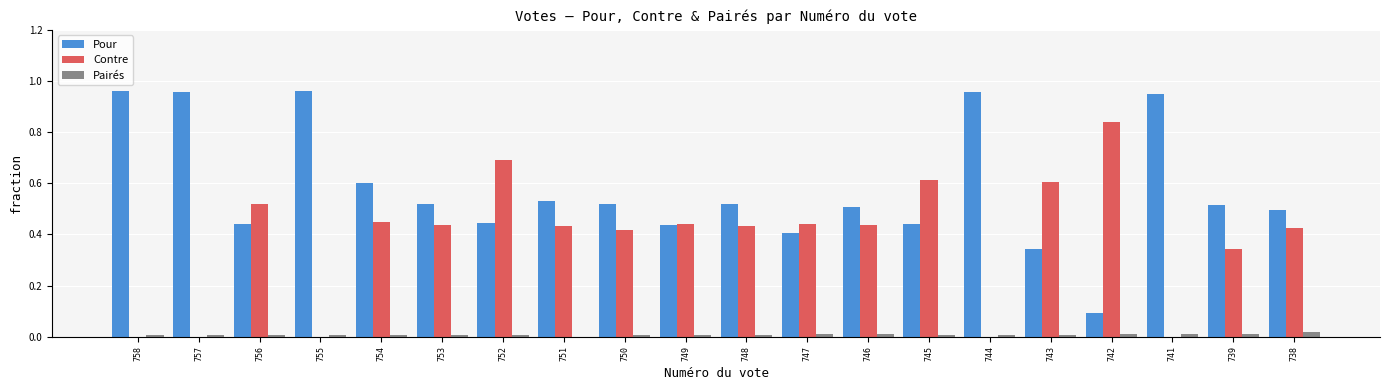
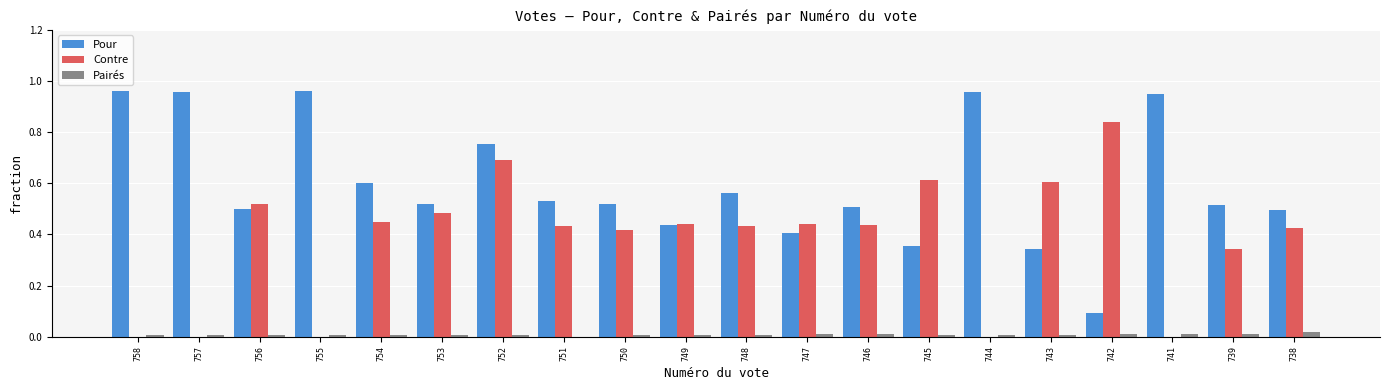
  {
    "Pour": {
      "758": 0.96,
      "757": 0.96,
-     "756": 0.44,
+     "756": 0.50,
      "755": 0.96,
      "754": 0.60,
      "753": 0.52,
-     "752": 0.44,
+     "752": 0.75,
      "751": 0.53,
      "750": 0.52,
      "749": 0.44,
-     "748": 0.52,
+     "748": 0.56,
      "747": 0.41,
      "746": 0.51,
-     "745": 0.44,
+     "745": 0.35,
      "744": 0.96,
      "743": 0.34,
      "742": 0.09,
      "741": 0.95,
      "739": 0.51,
      "738": 0.50
    },
    "Contre": {
      "758": 0.00,
      "757": 0.00,
      "756": 0.52,
      "755": 0.00,
      "754": 0.45,
-     "753": 0.44,
+     "753": 0.49,
      "752": 0.69,
      "751": 0.43,
      "750": 0.42,
      "749": 0.44,
      "748": 0.43,
      "747": 0.44,
      "746": 0.44,
      "745": 0.61,
      "744": 0.00,
      "743": 0.61,
      "742": 0.84,
      "741": 0.00,
      "739": 0.34,
      "738": 0.42
    },
    "Pairés": {
      "751": 0.00,
      "747": 0.01,
      "746": 0.01,
      "742": 0.01,
      "741": 0.01,
      "739": 0.01,
      "738": 0.02
    }
  }
